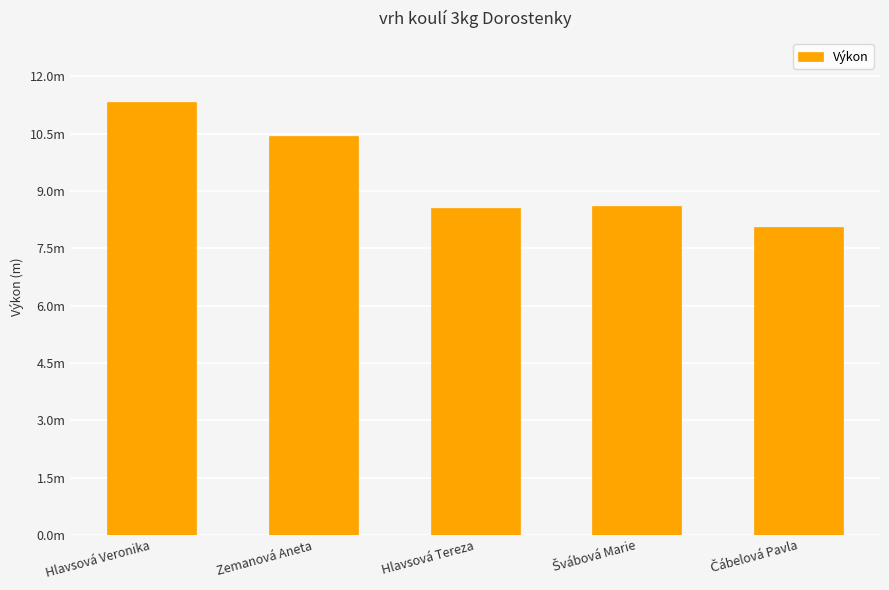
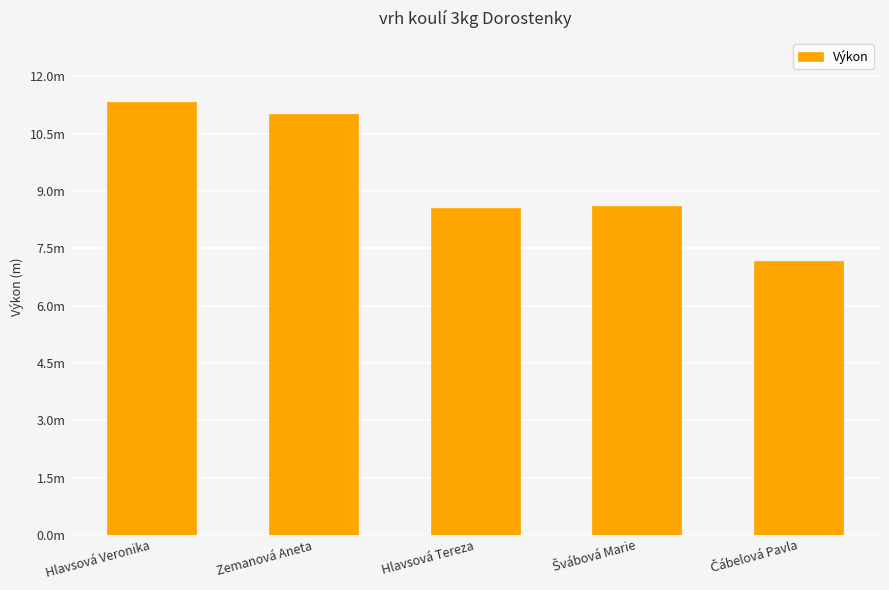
  {
    "Hlavsová Veronika": "11.3m",
-   "Zemanová Aneta": "10.5m",
+   "Zemanová Aneta": "11.0m",
    "Hlavsová Tereza": "8.6m",
    "Švábová Marie": "8.6m",
-   "Čábelová Pavla": "8.1m"
+   "Čábelová Pavla": "7.2m"
  }
